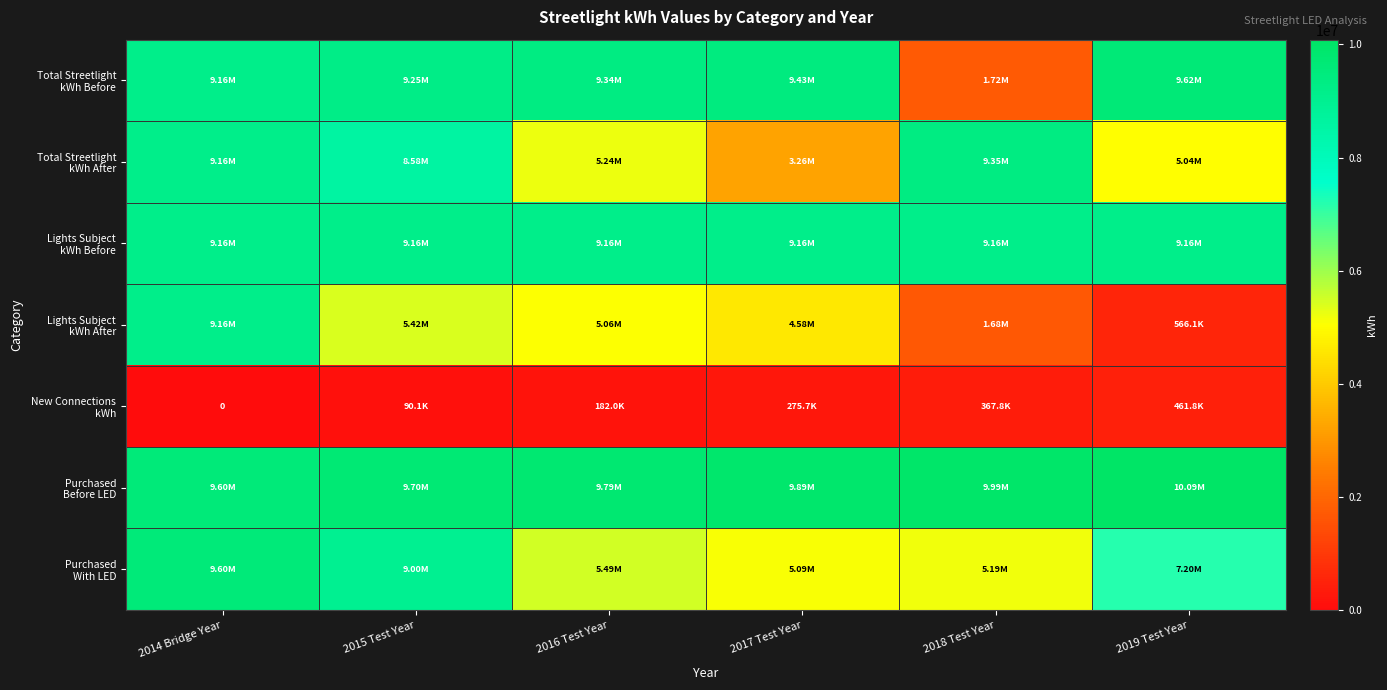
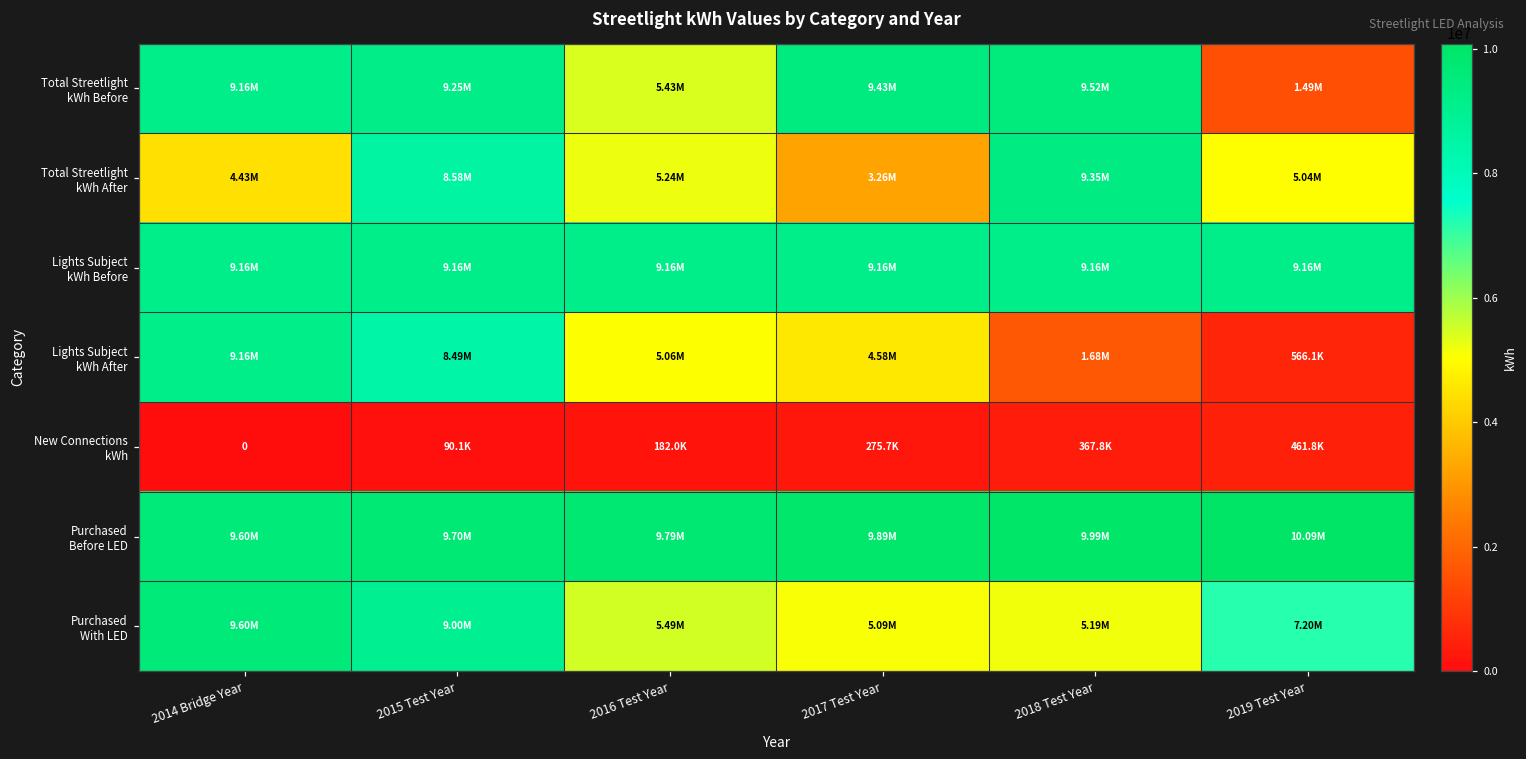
  {
    "Total Streetlight kWh Before": {
      "2014 Bridge Year": "9.16M",
      "2015 Test Year": "9.25M",
-     "2016 Test Year": "9.34M",
+     "2016 Test Year": "5.43M",
      "2017 Test Year": "9.43M",
-     "2018 Test Year": "1.72M",
-     "2019 Test Year": "9.62M"
+     "2018 Test Year": "9.52M",
+     "2019 Test Year": "1.49M"
    },
    "Total Streetlight kWh After": {
-     "2014 Bridge Year": "9.16M",
+     "2014 Bridge Year": "4.43M",
      "2015 Test Year": "8.58M",
      "2016 Test Year": "5.24M",
      "2017 Test Year": "3.26M",
      "2018 Test Year": "9.35M",
      "2019 Test Year": "5.04M"
    },
    "Lights Subject kWh Before": {
      "2014 Bridge Year": "9.16M",
      "2015 Test Year": "9.16M",
      "2016 Test Year": "9.16M",
      "2017 Test Year": "9.16M",
      "2018 Test Year": "9.16M",
      "2019 Test Year": "9.16M"
    },
    "Lights Subject kWh After": {
      "2014 Bridge Year": "9.16M",
-     "2015 Test Year": "5.42M",
+     "2015 Test Year": "8.49M",
      "2016 Test Year": "5.06M",
      "2017 Test Year": "4.58M",
      "2018 Test Year": "1.68M",
      "2019 Test Year": "566.1K"
    },
    "New Connections kWh": {
      "2014 Bridge Year": "0",
      "2015 Test Year": "90.1K",
      "2016 Test Year": "182.0K",
      "2017 Test Year": "275.7K",
      "2018 Test Year": "367.8K",
      "2019 Test Year": "461.8K"
    },
    "Purchased Before LED": {
      "2014 Bridge Year": "9.60M",
      "2015 Test Year": "9.70M",
      "2016 Test Year": "9.79M",
      "2017 Test Year": "9.89M",
      "2018 Test Year": "9.99M",
      "2019 Test Year": "10.09M"
    },
    "Purchased With LED": {
      "2014 Bridge Year": "9.60M",
      "2015 Test Year": "9.00M",
      "2016 Test Year": "5.49M",
      "2017 Test Year": "5.09M",
      "2018 Test Year": "5.19M",
      "2019 Test Year": "7.20M"
    }
  }
